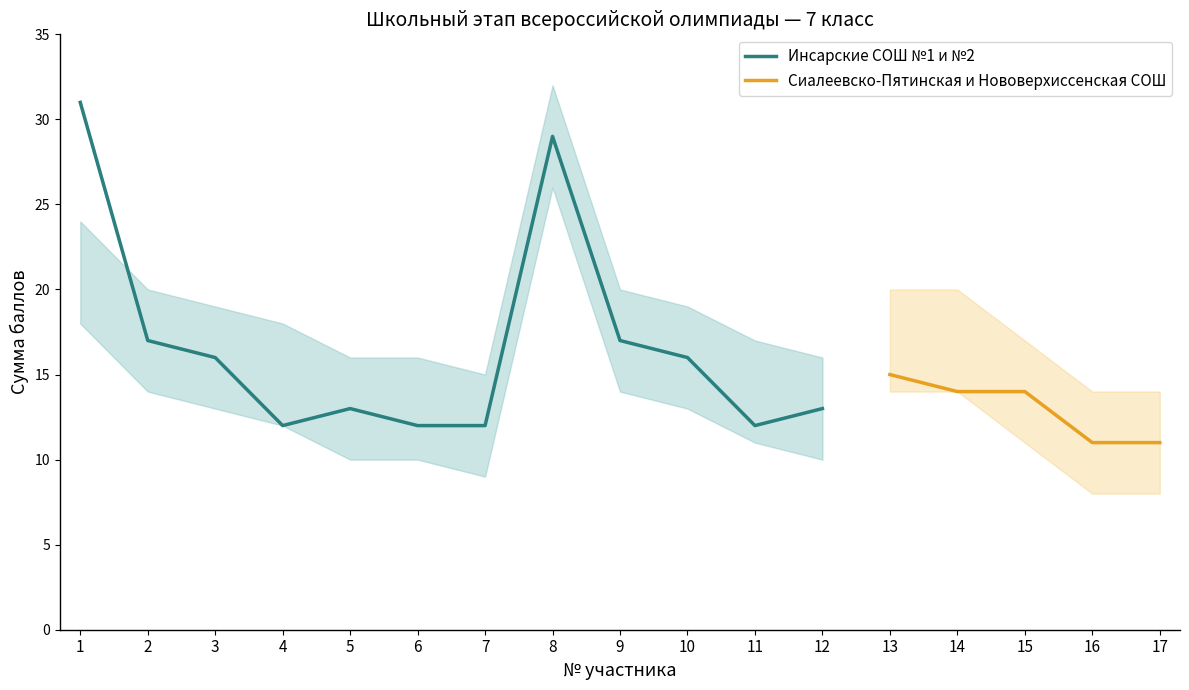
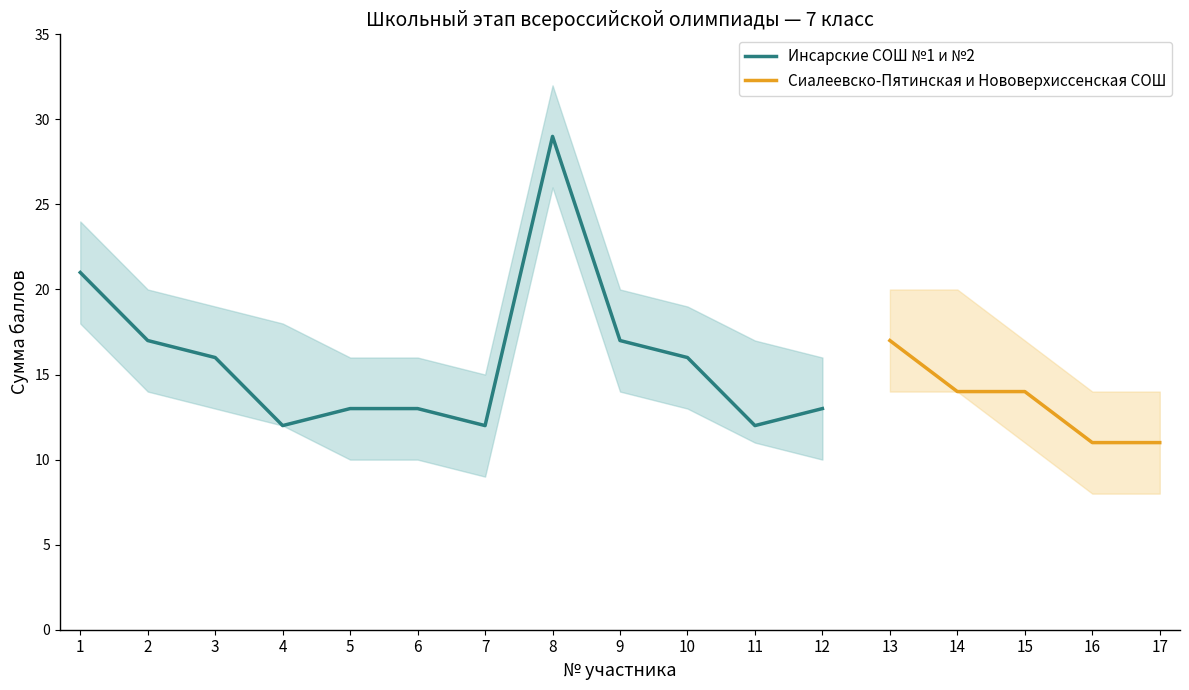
  {
    "Инсарские СОШ №1 и №2": {
-     "1": 31,
+     "1": 21,
      "2": 17,
      "3": 16,
      "4": 12,
      "5": 13,
-     "6": 12,
+     "6": 13,
      "7": 12,
      "8": 29,
      "9": 17,
      "10": 16,
      "11": 12,
      "12": 13
    },
    "Сиалеевско-Пятинская и Нововерхиссенская СОШ": {
-     "13": 15,
+     "13": 17,
      "14": 14,
      "15": 14,
      "16": 11,
      "17": 11
    }
  }
